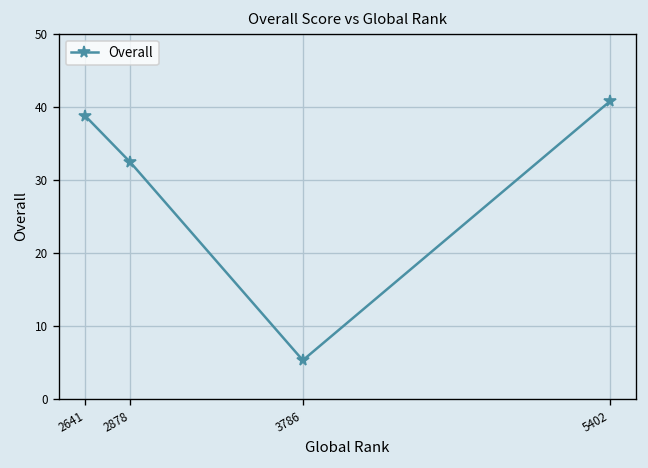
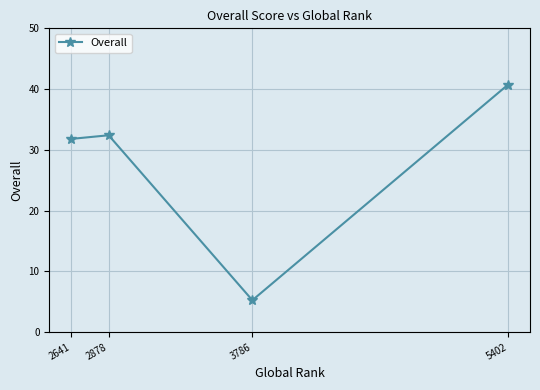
  {
-   "2641": 39,
+   "2641": 32,
    "2878": 32,
    "3786": 5,
    "5402": 41
  }
